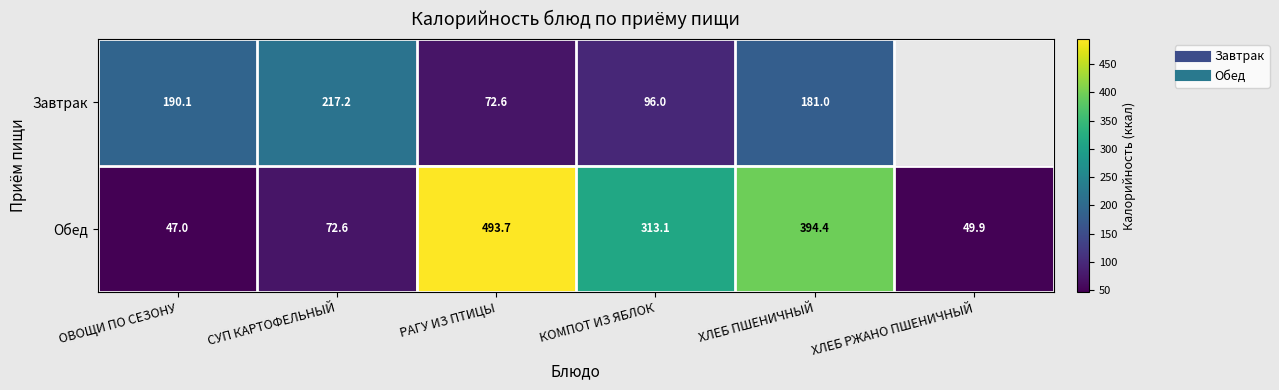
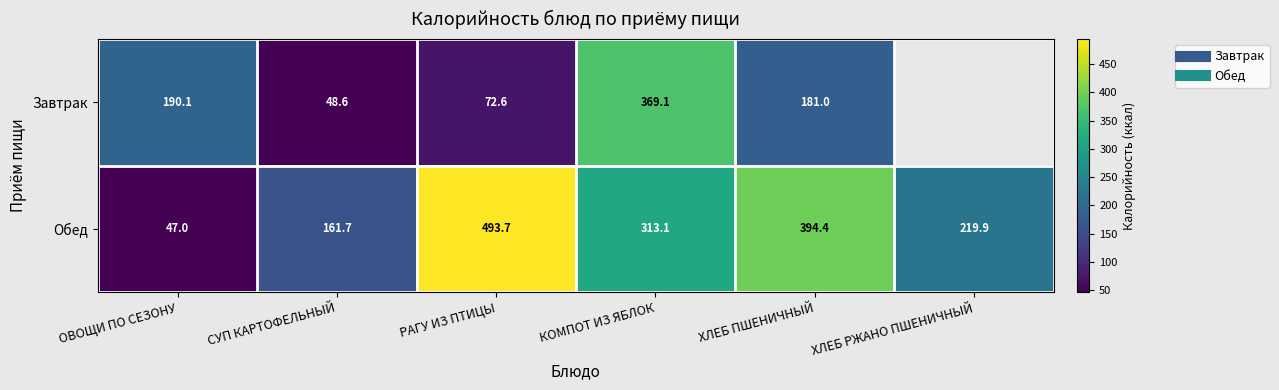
  {
    "Завтрак": {
      "ОВОЩИ ПО СЕЗОНУ": 190.1,
-     "СУП КАРТОФЕЛЬНЫЙ": 217.2,
+     "СУП КАРТОФЕЛЬНЫЙ": 48.6,
      "РАГУ ИЗ ПТИЦЫ": 72.6,
-     "КОМПОТ ИЗ ЯБЛОК": 96.0,
+     "КОМПОТ ИЗ ЯБЛОК": 369.1,
      "ХЛЕБ ПШЕНИЧНЫЙ": 181.0
    },
    "Обед": {
      "ОВОЩИ ПО СЕЗОНУ": 47.0,
-     "СУП КАРТОФЕЛЬНЫЙ": 72.6,
+     "СУП КАРТОФЕЛЬНЫЙ": 161.7,
      "РАГУ ИЗ ПТИЦЫ": 493.7,
      "КОМПОТ ИЗ ЯБЛОК": 313.1,
      "ХЛЕБ ПШЕНИЧНЫЙ": 394.4,
-     "ХЛЕБ РЖАНО ПШЕНИЧНЫЙ": 49.9
+     "ХЛЕБ РЖАНО ПШЕНИЧНЫЙ": 219.9
    }
  }
